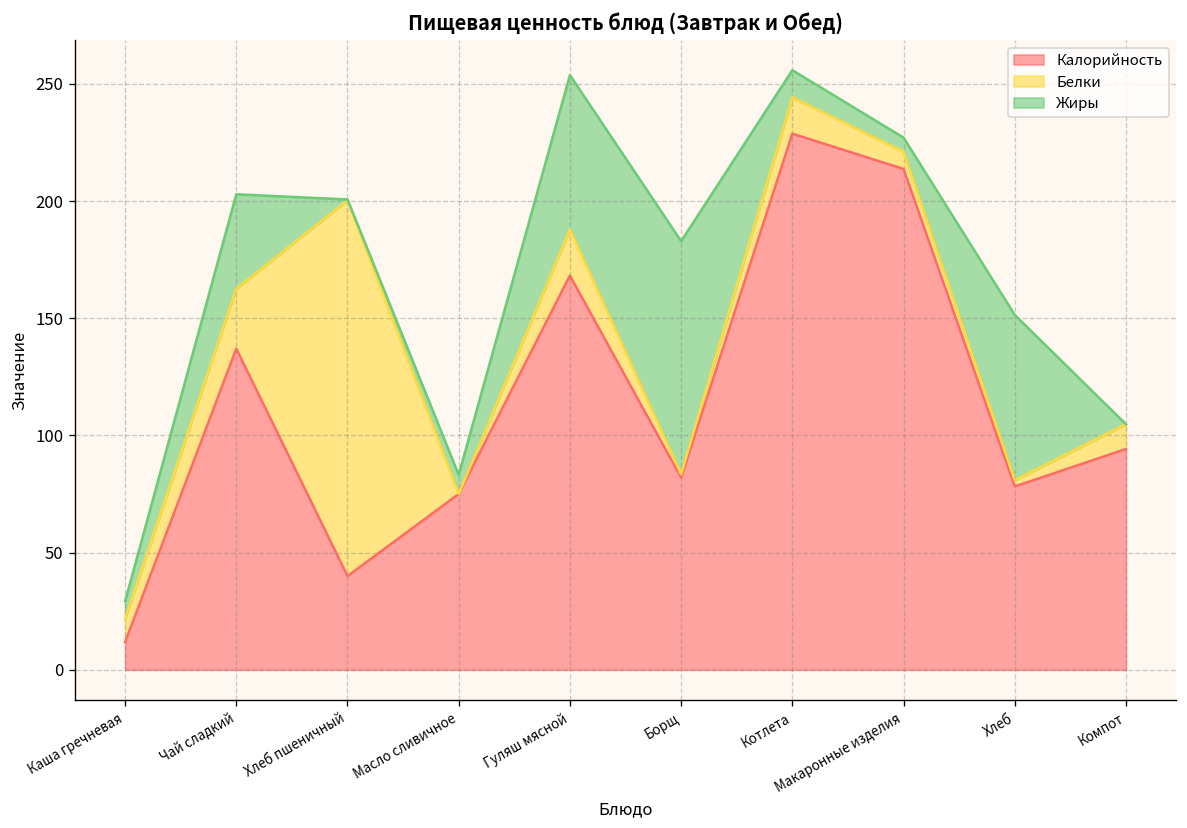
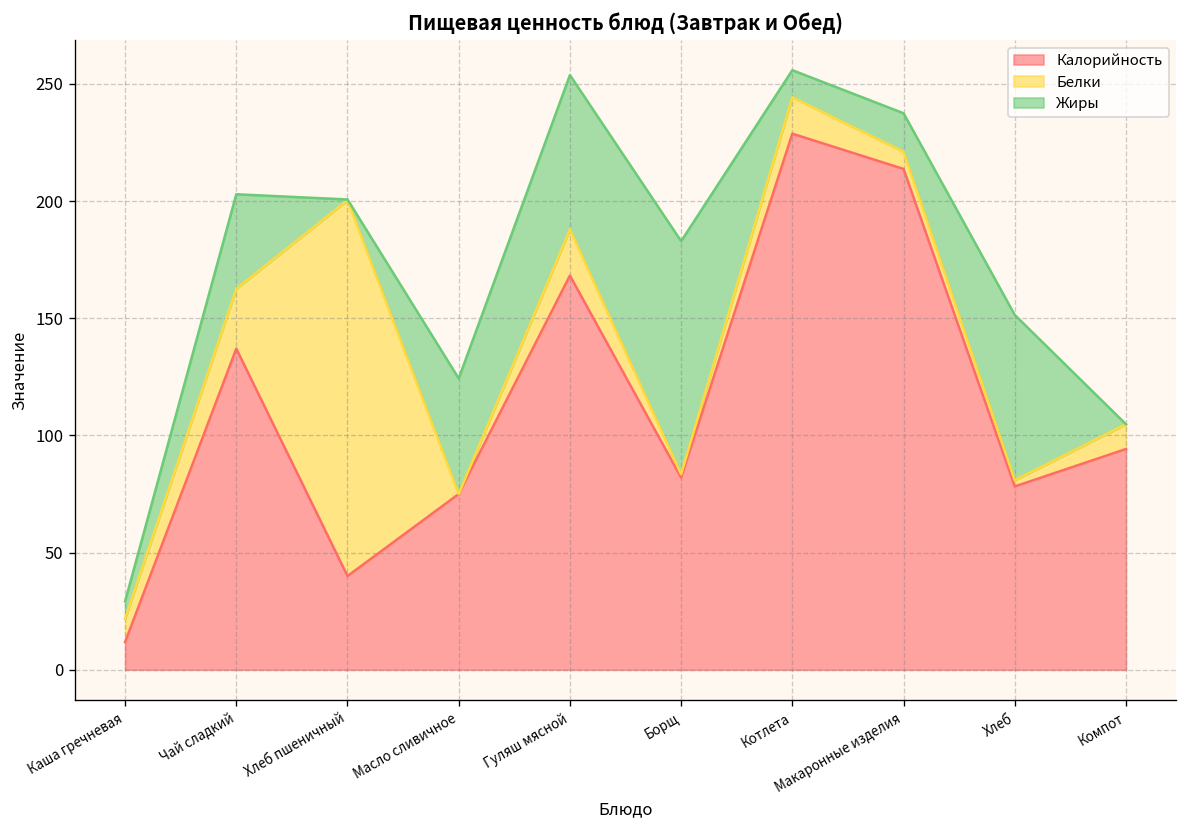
  {
    "Калорийность": {
      "Каша гречневая": 12,
      "Чай сладкий": 137,
      "Хлеб пшеничный": 40,
      "Гуляш мясной": 168,
      "Борщ": 82,
      "Котлета": 229,
      "Макаронные изделия": 214,
      "Хлеб": 78,
      "Компот": 94
    },
    "Белки": {
      "Каша гречневая": 10,
      "Чай сладкий": 26,
      "Гуляш мясной": 20,
      "Борщ": 1,
      "Котлета": 16,
      "Макаронные изделия": 7,
      "Хлеб": 3
    },
    "Жиры": {
      "Каша гречневая": 7,
      "Чай сладкий": 40,
-     "Масло сливичное": 8,
+     "Масло сливичное": 49,
      "Гуляш мясной": 66,
      "Борщ": 99,
      "Котлета": 12,
-     "Макаронные изделия": 6,
+     "Макаронные изделия": 16,
      "Хлеб": 71
    }
  }
